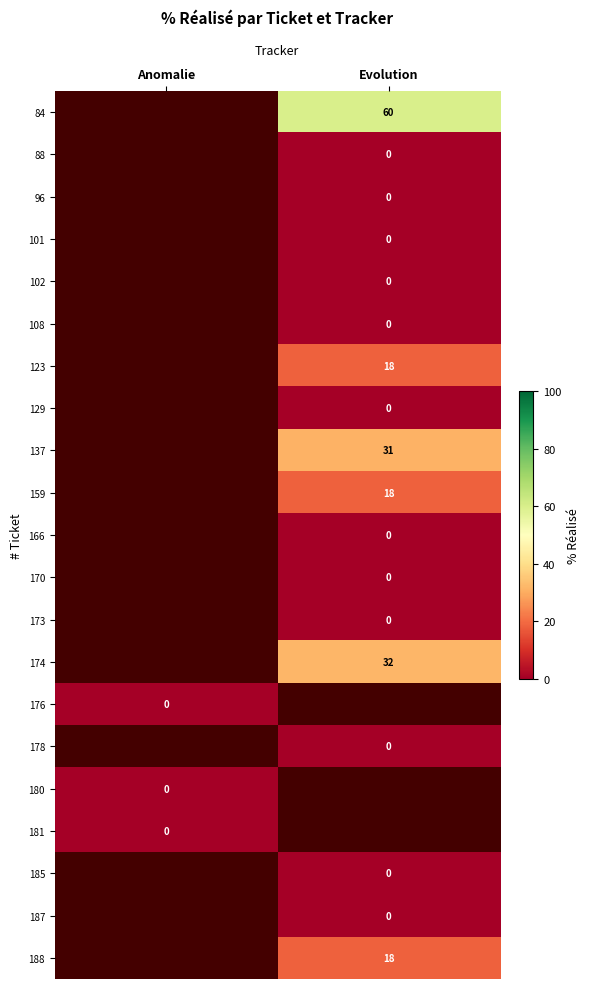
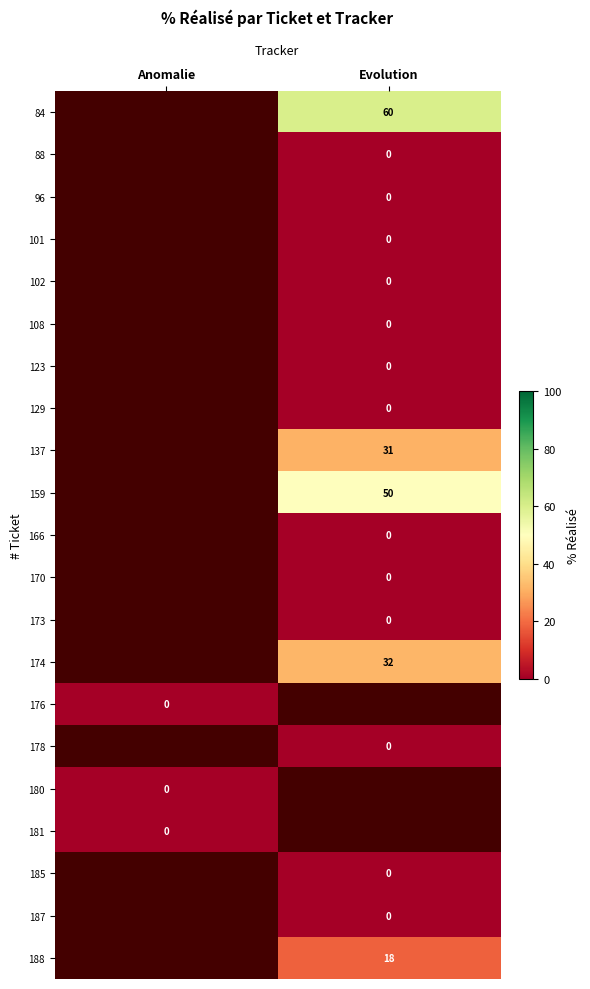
  {
    "84": {
      "Evolution": 60
    },
    "88": {
      "Evolution": 0
    },
    "96": {
      "Evolution": 0
    },
    "101": {
      "Evolution": 0
    },
    "102": {
      "Evolution": 0
    },
    "108": {
      "Evolution": 0
    },
    "123": {
-     "Evolution": 18
+     "Evolution": 0
    },
    "129": {
      "Evolution": 0
    },
    "137": {
      "Evolution": 31
    },
    "159": {
-     "Evolution": 18
+     "Evolution": 50
    },
    "166": {
      "Evolution": 0
    },
    "170": {
      "Evolution": 0
    },
    "173": {
      "Evolution": 0
    },
    "174": {
      "Evolution": 32
    },
    "176": {
      "Anomalie": 0
    },
    "178": {
      "Evolution": 0
    },
    "180": {
      "Anomalie": 0
    },
    "181": {
      "Anomalie": 0
    },
    "185": {
      "Evolution": 0
    },
    "187": {
      "Evolution": 0
    },
    "188": {
      "Evolution": 18
    }
  }
